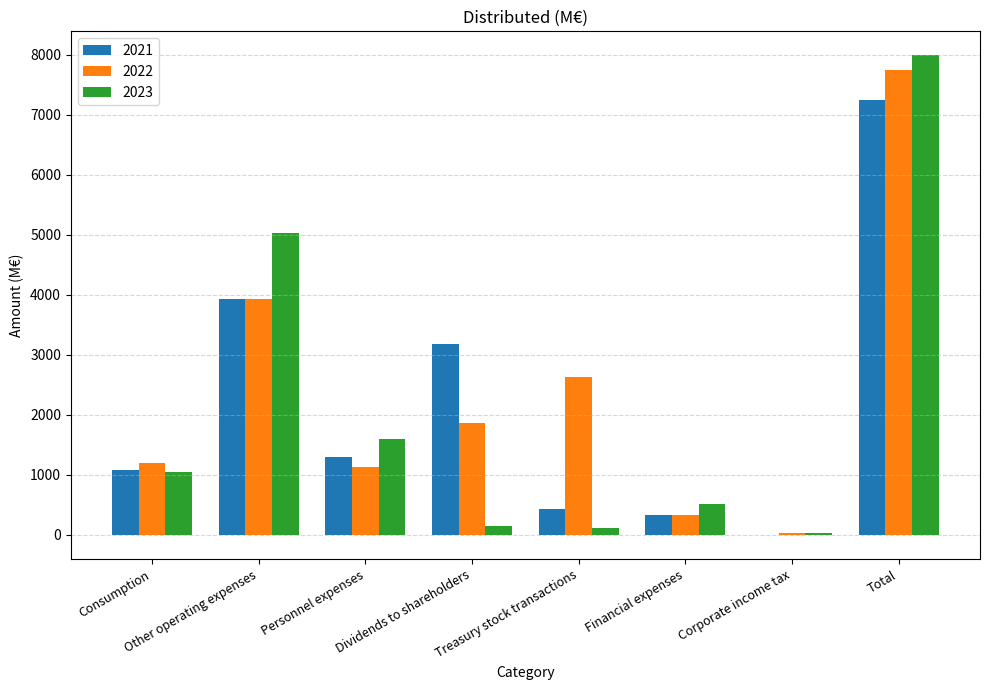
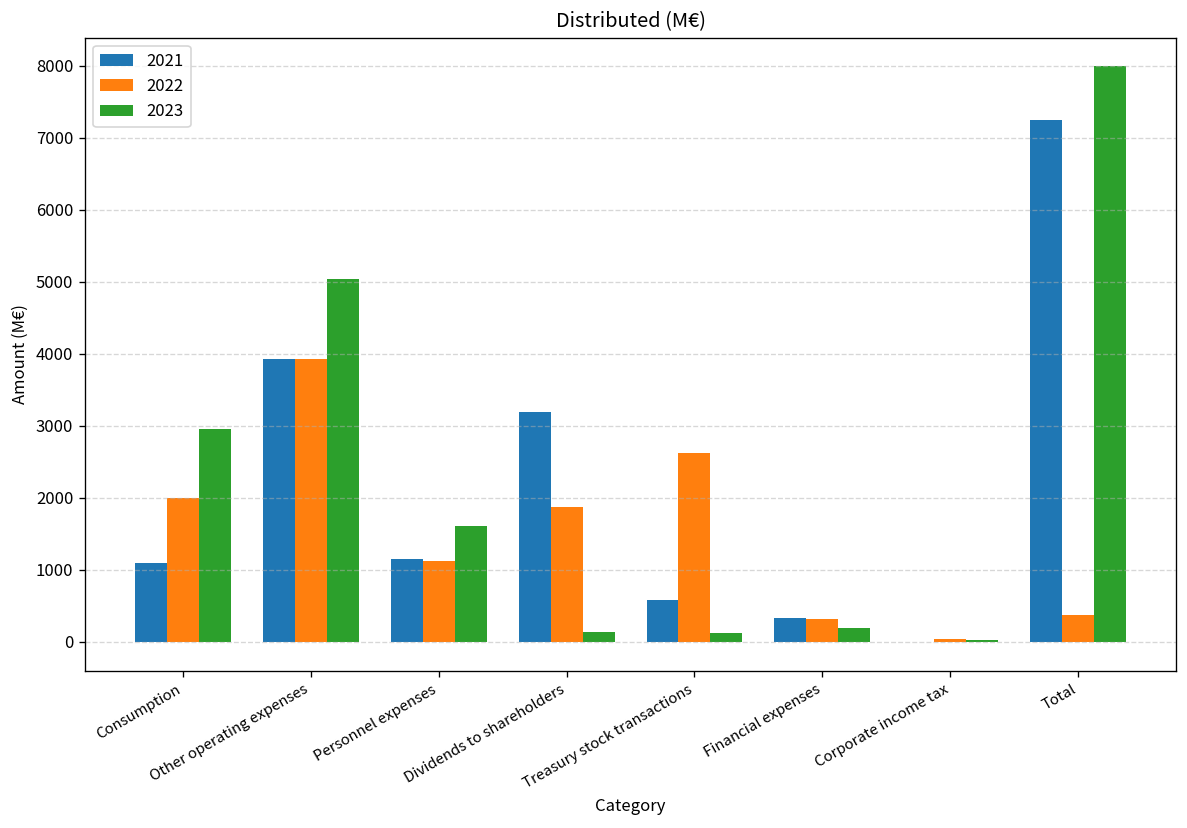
  {
    "2021": {
      "Consumption": 1100,
      "Other operating expenses": 3900,
-     "Personnel expenses": 1300,
+     "Personnel expenses": 1100,
      "Dividends to shareholders": 3200,
-     "Treasury stock transactions": 400,
+     "Treasury stock transactions": 600,
      "Financial expenses": 300,
      "Total": 7200
    },
    "2022": {
-     "Consumption": 1200,
+     "Consumption": 2000,
      "Other operating expenses": 3900,
      "Personnel expenses": 1100,
      "Dividends to shareholders": 1900,
      "Treasury stock transactions": 2600,
      "Financial expenses": 300,
-     "Total": 7800
+     "Total": 400
    },
    "2023": {
-     "Consumption": 1000,
+     "Consumption": 3000,
      "Other operating expenses": 5000,
      "Personnel expenses": 1600,
      "Dividends to shareholders": 100,
      "Treasury stock transactions": 100,
-     "Financial expenses": 500,
+     "Financial expenses": 200,
      "Total": 8000
    }
  }
